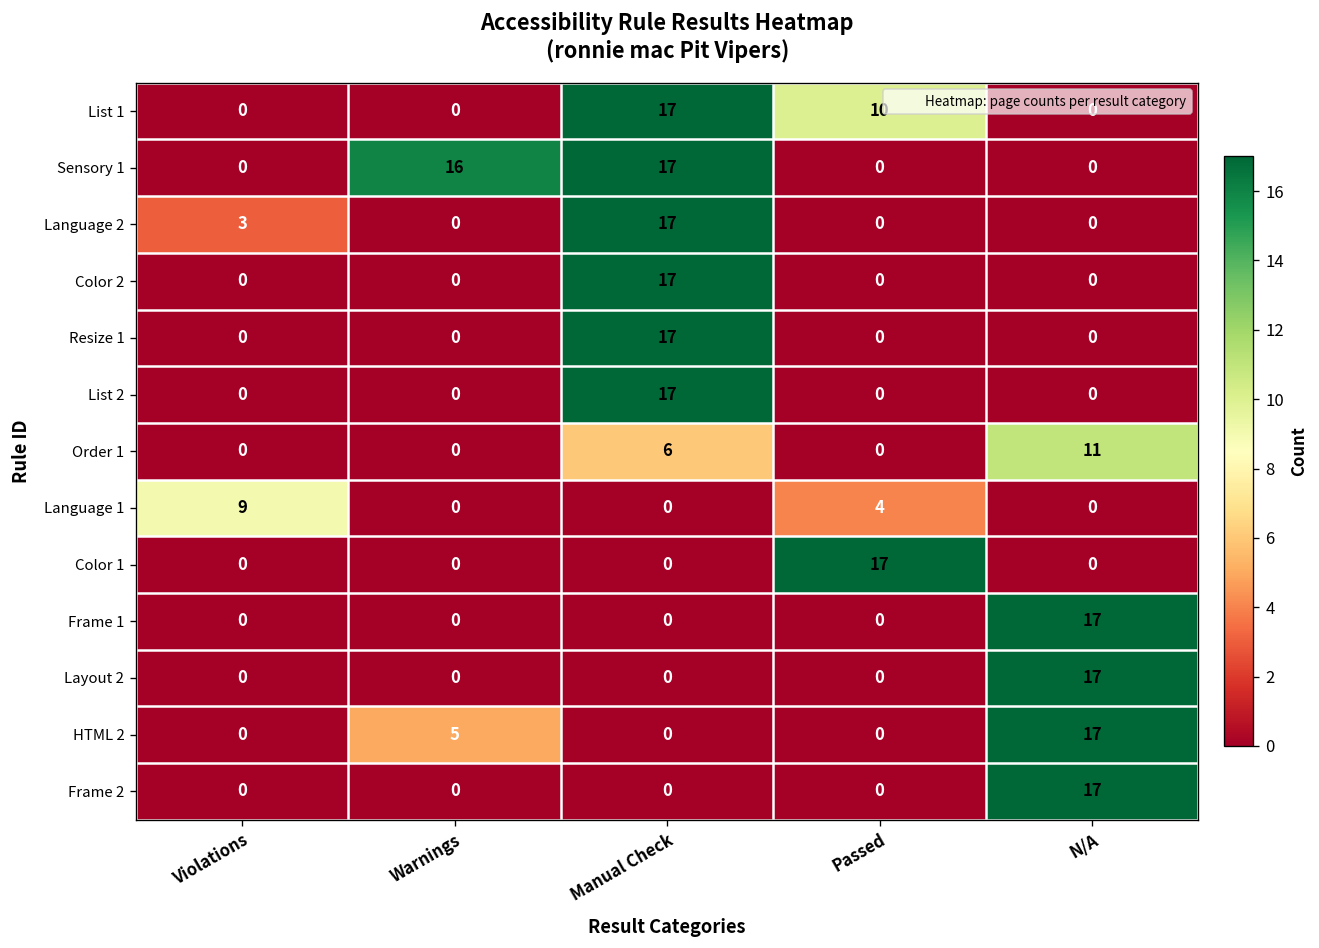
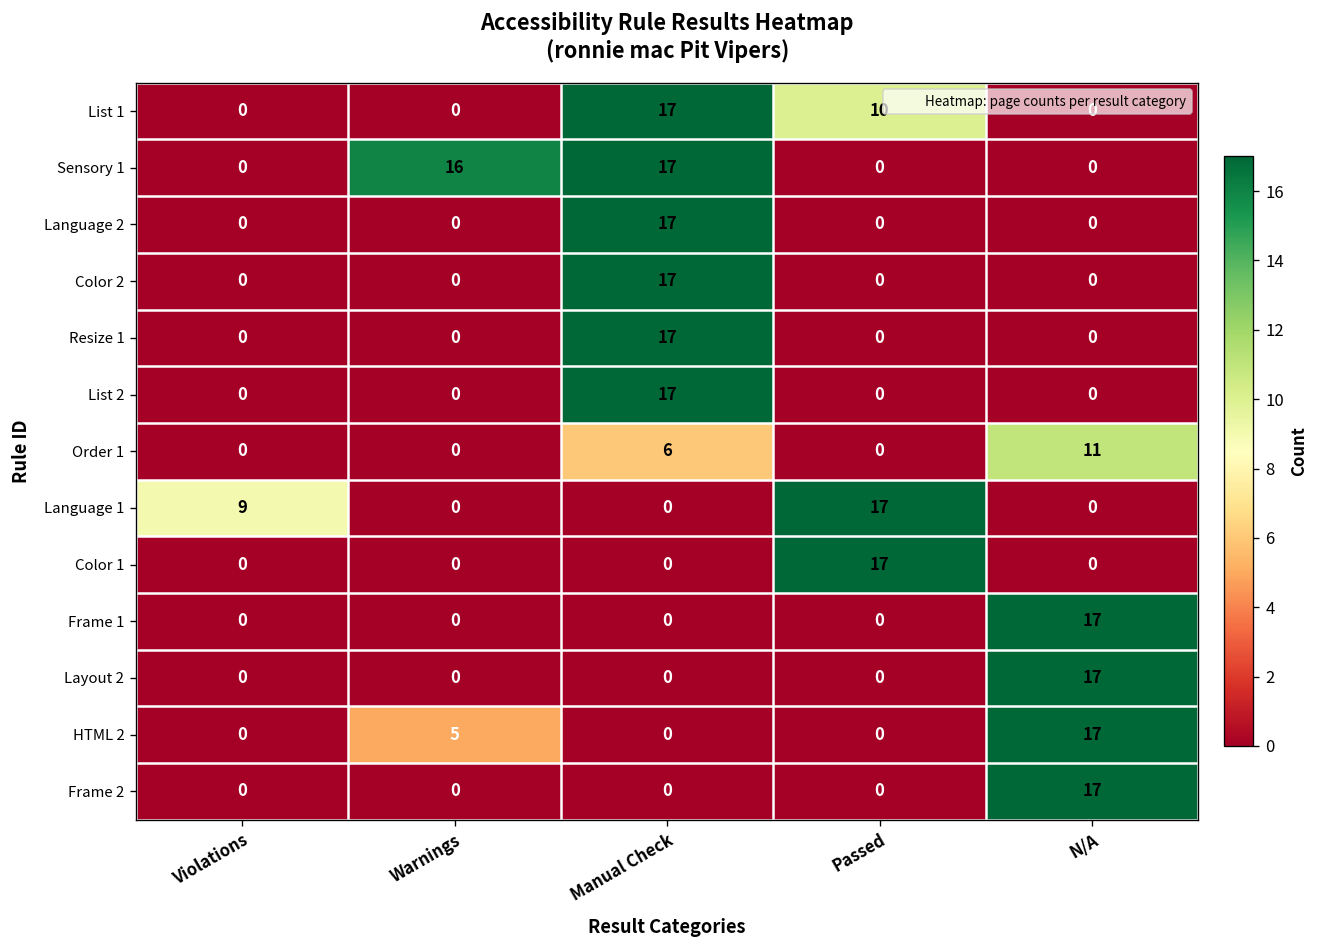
  {
    "List 1": {
      "Violations": 0,
      "Warnings": 0,
      "Manual Check": 17
    },
    "Sensory 1": {
      "Violations": 0,
      "Warnings": 16,
      "Manual Check": 17,
      "Passed": 0,
      "N/A": 0
    },
    "Language 2": {
-     "Violations": 3,
+     "Violations": 0,
      "Warnings": 0,
      "Manual Check": 17,
      "Passed": 0,
      "N/A": 0
    },
    "Color 2": {
      "Violations": 0,
      "Warnings": 0,
      "Manual Check": 17,
      "Passed": 0,
      "N/A": 0
    },
    "Resize 1": {
      "Violations": 0,
      "Warnings": 0,
      "Manual Check": 17,
      "Passed": 0,
      "N/A": 0
    },
    "List 2": {
      "Violations": 0,
      "Warnings": 0,
      "Manual Check": 17,
      "Passed": 0,
      "N/A": 0
    },
    "Order 1": {
      "Violations": 0,
      "Warnings": 0,
      "Manual Check": 6,
      "Passed": 0,
      "N/A": 11
    },
    "Language 1": {
      "Violations": 9,
      "Warnings": 0,
      "Manual Check": 0,
-     "Passed": 4,
+     "Passed": 17,
      "N/A": 0
    },
    "Color 1": {
      "Violations": 0,
      "Warnings": 0,
      "Manual Check": 0,
      "Passed": 17,
      "N/A": 0
    },
    "Frame 1": {
      "Violations": 0,
      "Warnings": 0,
      "Manual Check": 0,
      "Passed": 0,
      "N/A": 17
    },
    "Layout 2": {
      "Violations": 0,
      "Warnings": 0,
      "Manual Check": 0,
      "Passed": 0,
      "N/A": 17
    },
    "HTML 2": {
      "Violations": 0,
      "Warnings": 5,
      "Manual Check": 0,
      "Passed": 0,
      "N/A": 17
    },
    "Frame 2": {
      "Violations": 0,
      "Warnings": 0,
      "Manual Check": 0,
      "Passed": 0,
      "N/A": 17
    }
  }
